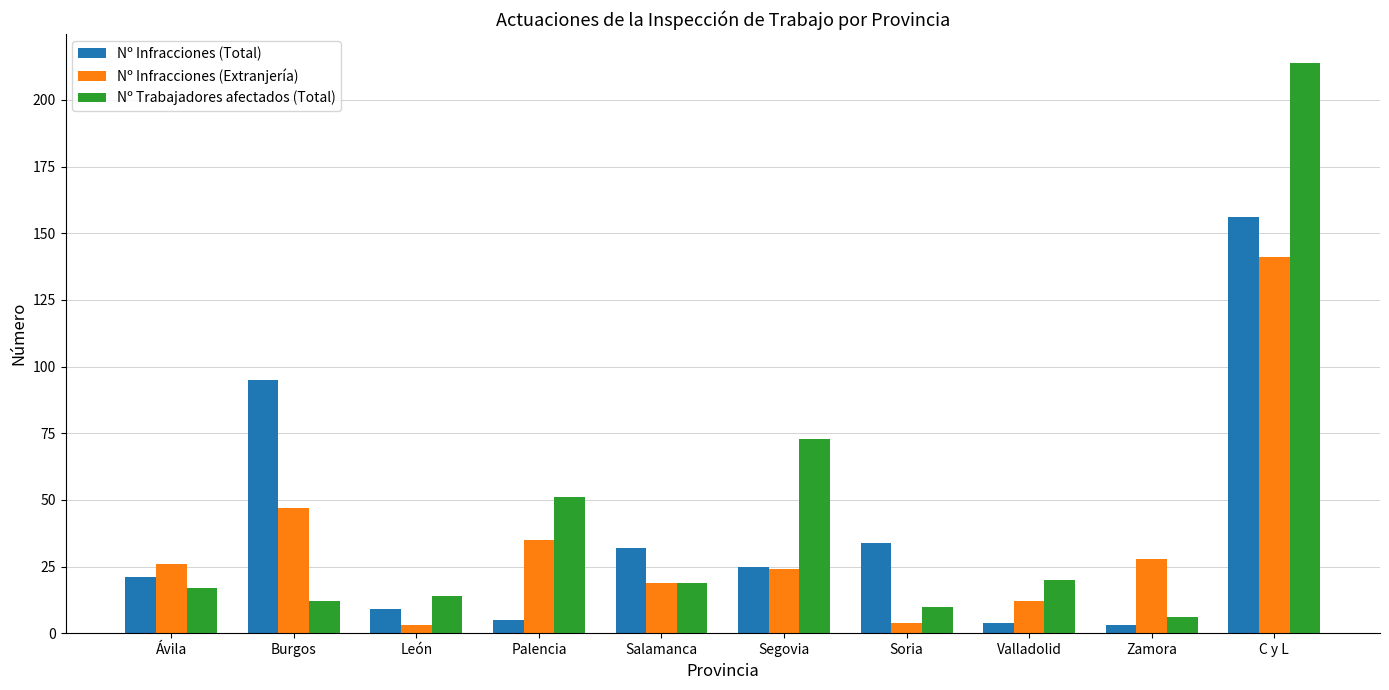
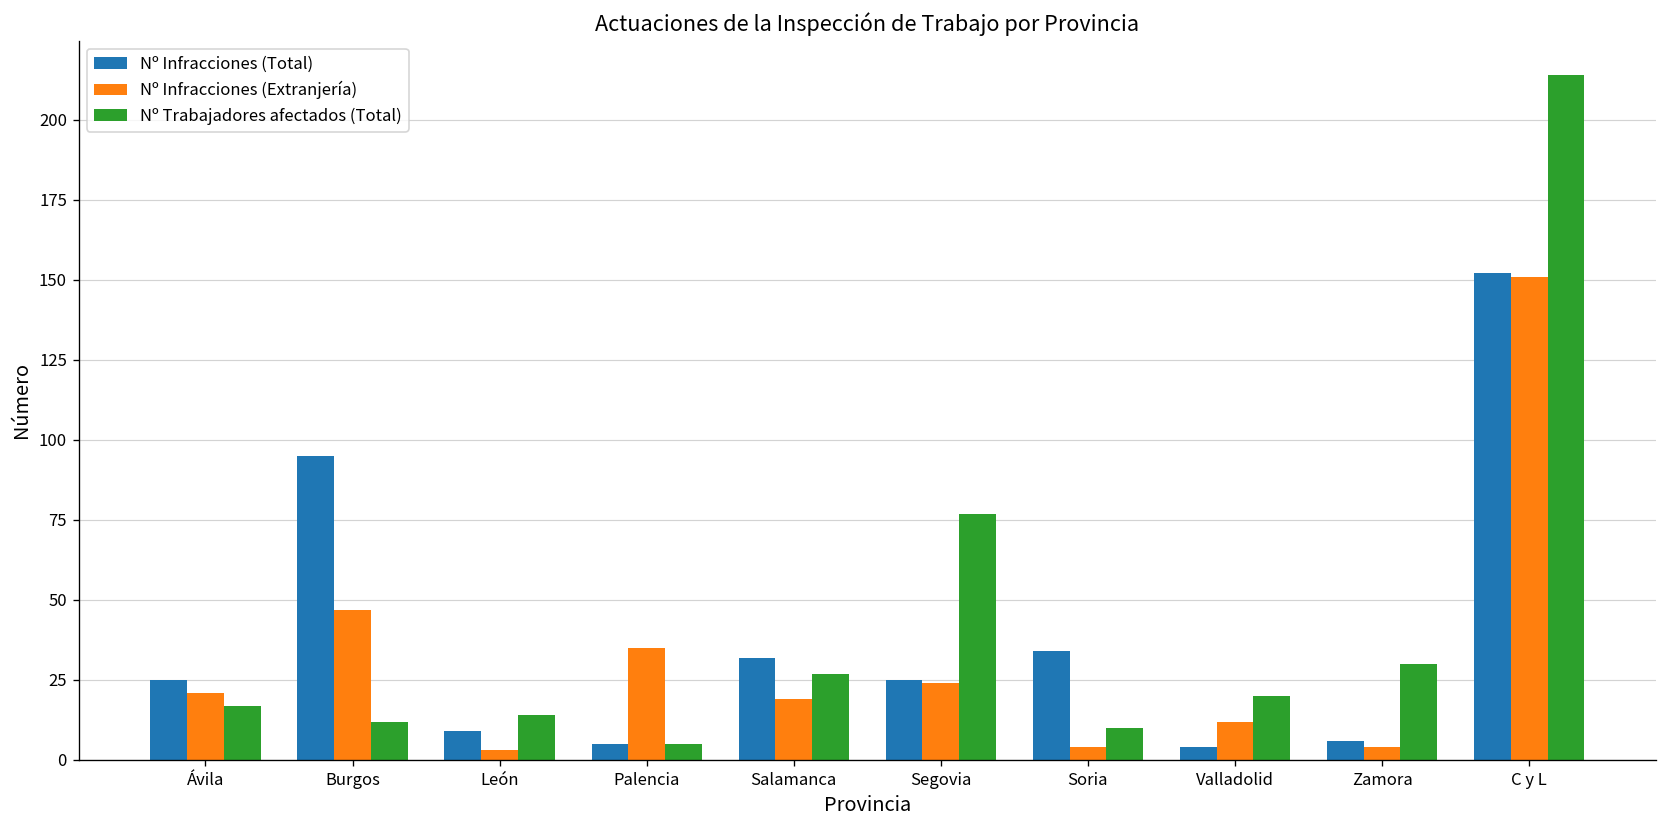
  {
    "Nº Infracciones (Total)": {
-     "Ávila": 21,
+     "Ávila": 25,
      "Burgos": 95,
      "León": 9,
      "Palencia": 5,
      "Salamanca": 32,
      "Segovia": 25,
      "Soria": 34,
      "Valladolid": 4,
-     "Zamora": 3,
-     "C y L": 156
+     "Zamora": 6,
+     "C y L": 152
    },
    "Nº Infracciones (Extranjería)": {
-     "Ávila": 26,
+     "Ávila": 21,
      "Burgos": 47,
      "León": 3,
      "Palencia": 35,
      "Salamanca": 19,
      "Segovia": 24,
      "Soria": 4,
      "Valladolid": 12,
-     "Zamora": 28,
-     "C y L": 141
+     "Zamora": 4,
+     "C y L": 151
    },
    "Nº Trabajadores afectados (Total)": {
      "Ávila": 17,
      "Burgos": 12,
      "León": 14,
-     "Palencia": 51,
-     "Salamanca": 19,
-     "Segovia": 73,
+     "Palencia": 5,
+     "Salamanca": 27,
+     "Segovia": 77,
      "Soria": 10,
      "Valladolid": 20,
-     "Zamora": 6,
+     "Zamora": 30,
      "C y L": 214
    }
  }
